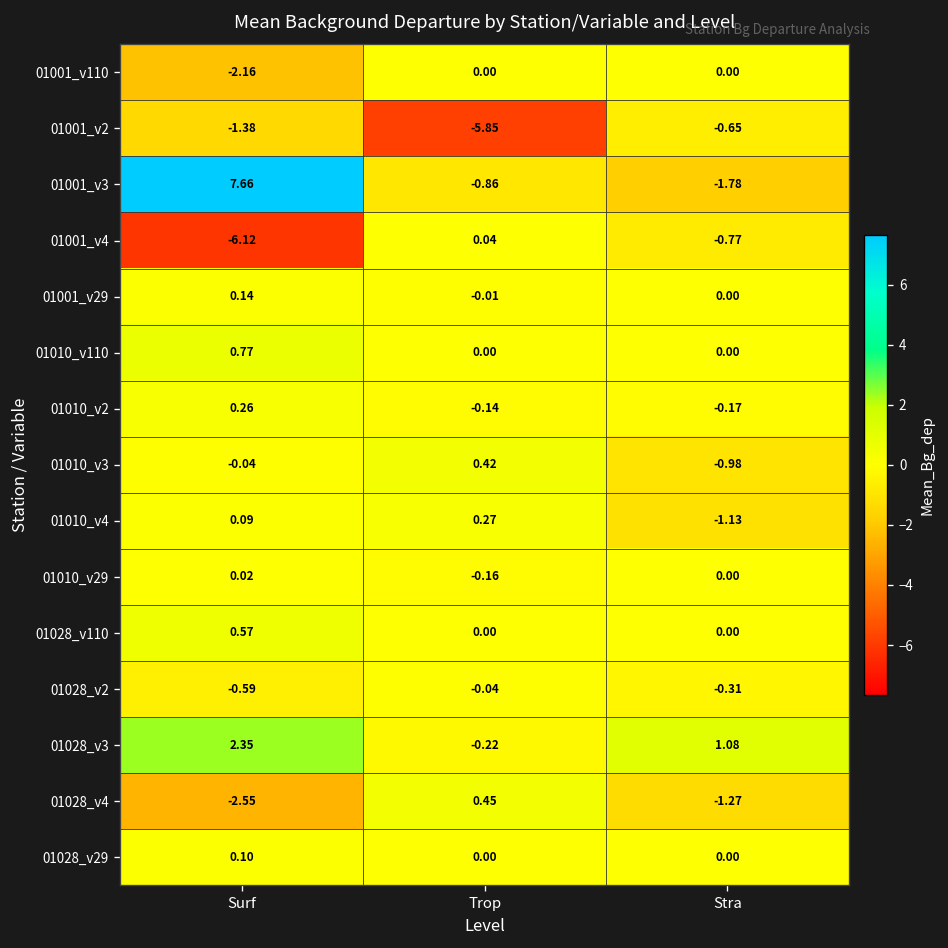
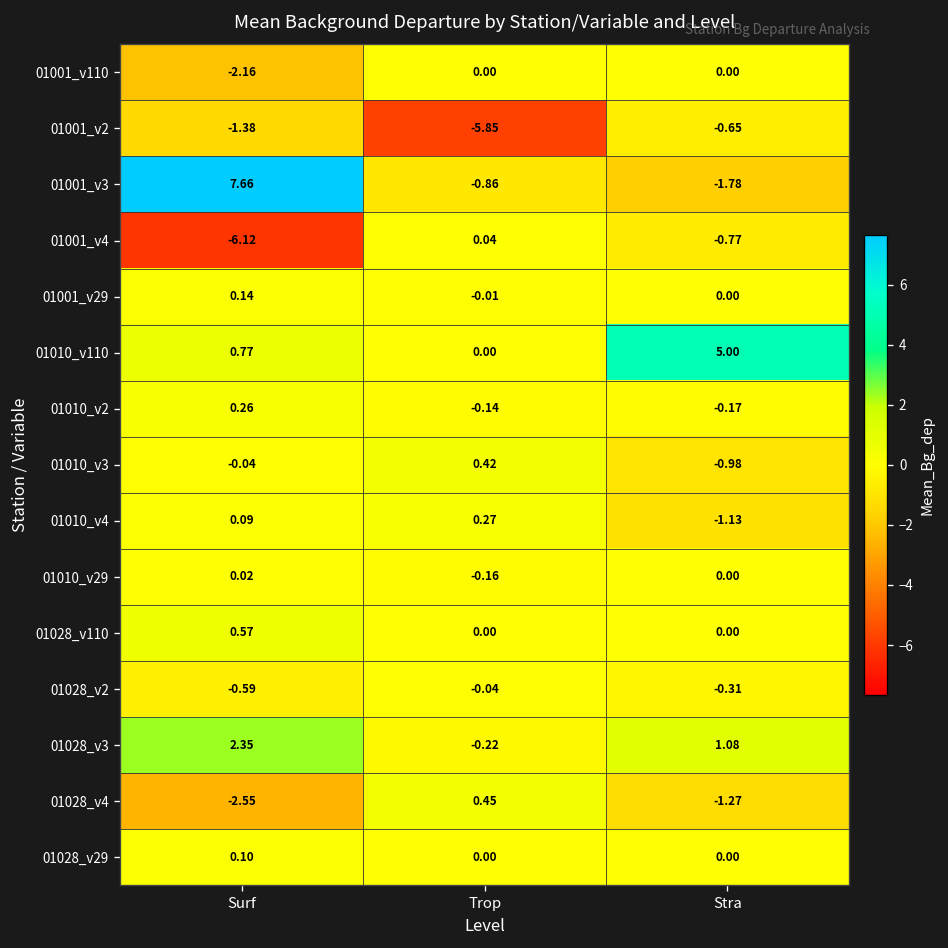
  {
    "01001_v110": {
      "Surf": -2.16,
      "Trop": 0.00,
      "Stra": 0.00
    },
    "01001_v2": {
      "Surf": -1.38,
      "Trop": -5.85,
      "Stra": -0.65
    },
    "01001_v3": {
      "Surf": 7.66,
      "Trop": -0.86,
      "Stra": -1.78
    },
    "01001_v4": {
      "Surf": -6.12,
      "Trop": 0.04,
      "Stra": -0.77
    },
    "01001_v29": {
      "Surf": 0.14,
      "Trop": -0.01,
      "Stra": 0.00
    },
    "01010_v110": {
      "Surf": 0.77,
      "Trop": 0.00,
-     "Stra": 0.00
+     "Stra": 5.00
    },
    "01010_v2": {
      "Surf": 0.26,
      "Trop": -0.14,
      "Stra": -0.17
    },
    "01010_v3": {
      "Surf": -0.04,
      "Trop": 0.42,
      "Stra": -0.98
    },
    "01010_v4": {
      "Surf": 0.09,
      "Trop": 0.27,
      "Stra": -1.13
    },
    "01010_v29": {
      "Surf": 0.02,
      "Trop": -0.16,
      "Stra": 0.00
    },
    "01028_v110": {
      "Surf": 0.57,
      "Trop": 0.00,
      "Stra": 0.00
    },
    "01028_v2": {
      "Surf": -0.59,
      "Trop": -0.04,
      "Stra": -0.31
    },
    "01028_v3": {
      "Surf": 2.35,
      "Trop": -0.22,
      "Stra": 1.08
    },
    "01028_v4": {
      "Surf": -2.55,
      "Trop": 0.45,
      "Stra": -1.27
    },
    "01028_v29": {
      "Surf": 0.10,
      "Trop": 0.00,
      "Stra": 0.00
    }
  }
